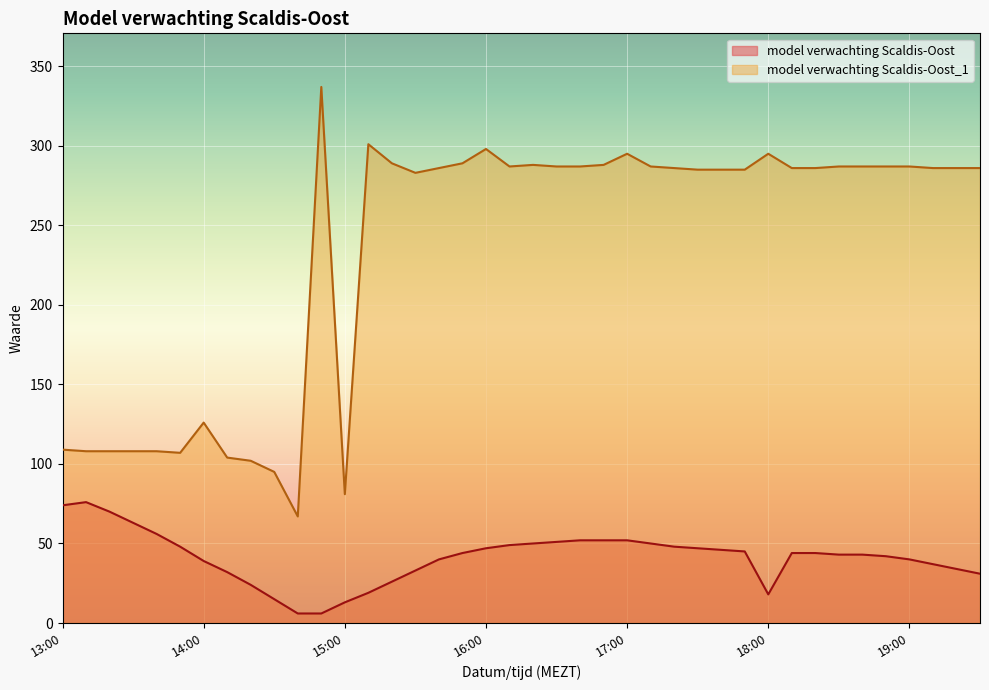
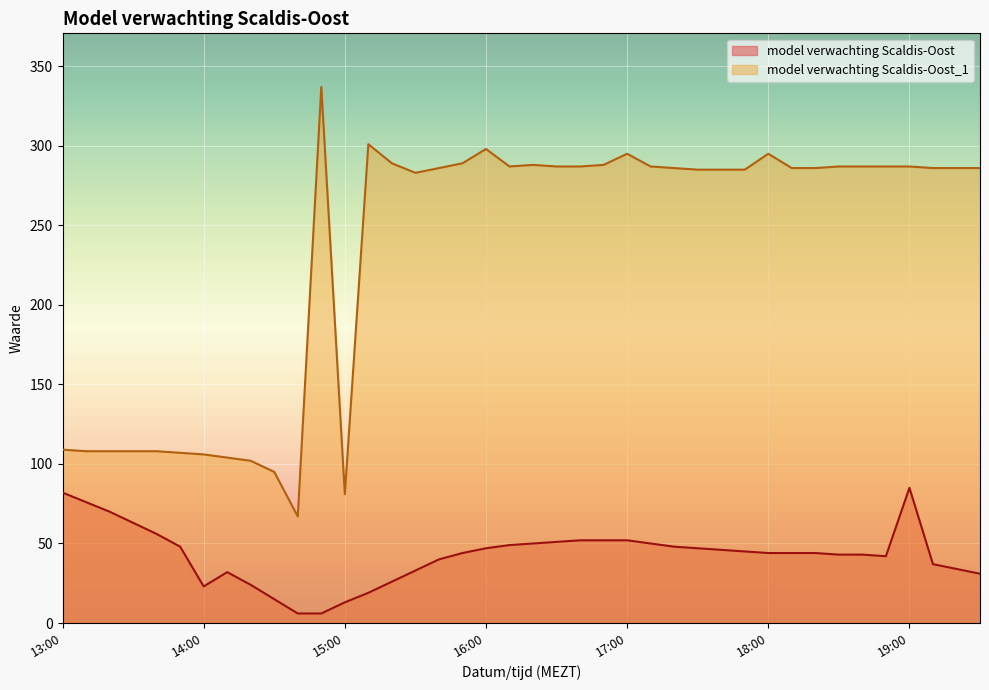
  {
    "model verwachting Scaldis-Oost": {
-     "13:00": 74,
-     "14:00": 39,
+     "13:00": 82,
+     "14:00": 23,
      "15:00": 13,
      "16:00": 47,
      "17:00": 52,
-     "18:00": 18,
-     "19:00": 40
+     "18:00": 44,
+     "19:00": 85
    },
    "model verwachting Scaldis-Oost_1": {
      "13:00": 109,
-     "14:00": 126,
+     "14:00": 106,
      "15:00": 81,
      "16:00": 298,
      "17:00": 295,
      "18:00": 295,
      "19:00": 287
    }
  }
